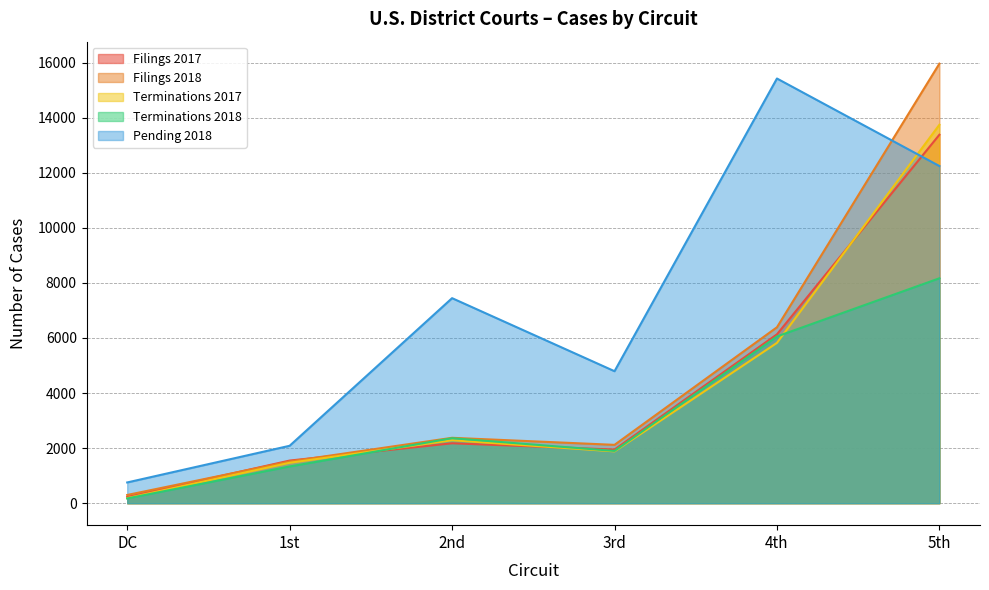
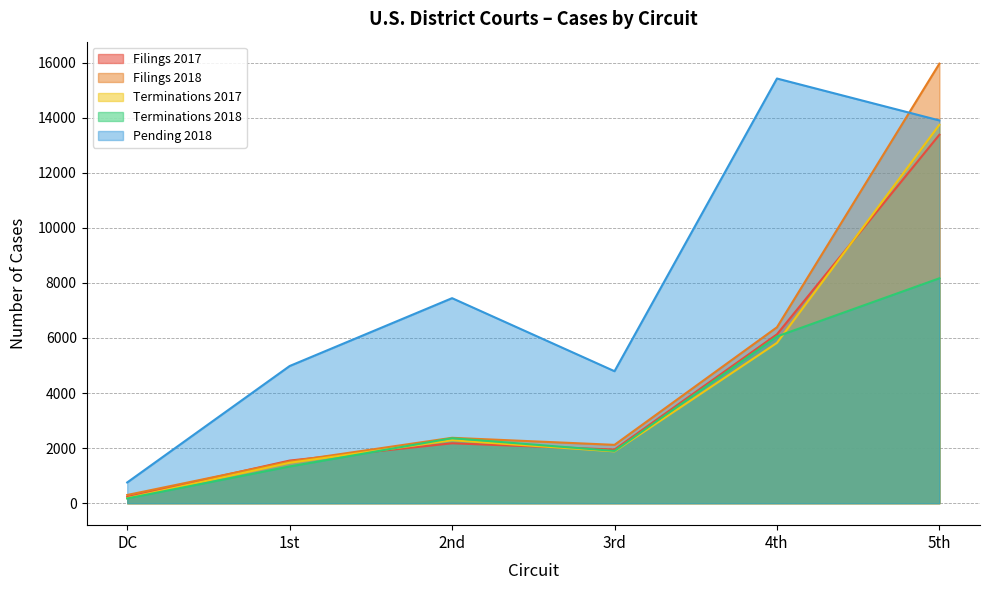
  {
    "Terminations 2018": {
      "1st": 1300,
      "5th": 8200
    },
    "Pending 2018": {
      "DC": 800,
-     "1st": 2100,
+     "1st": 5000,
      "2nd": 7400,
      "3rd": 4800,
      "4th": 15400,
-     "5th": 12200
+     "5th": 13900
    }
  }
